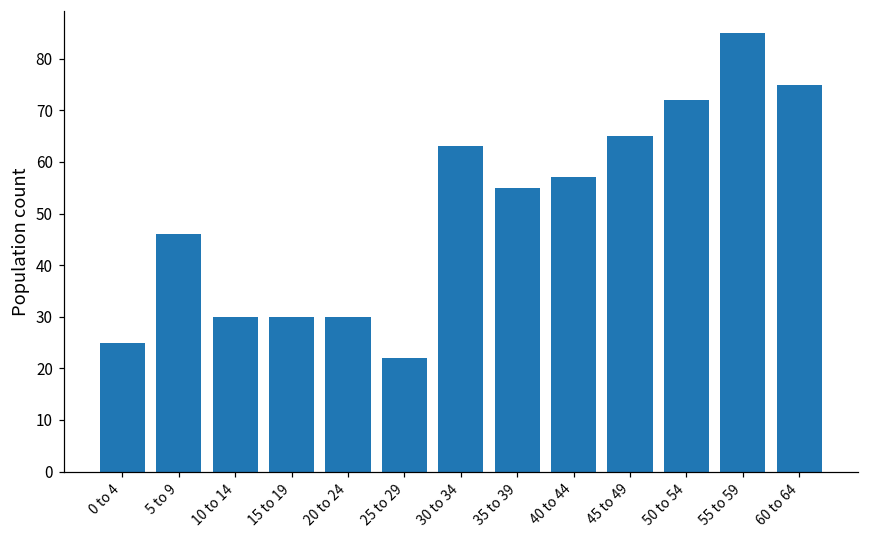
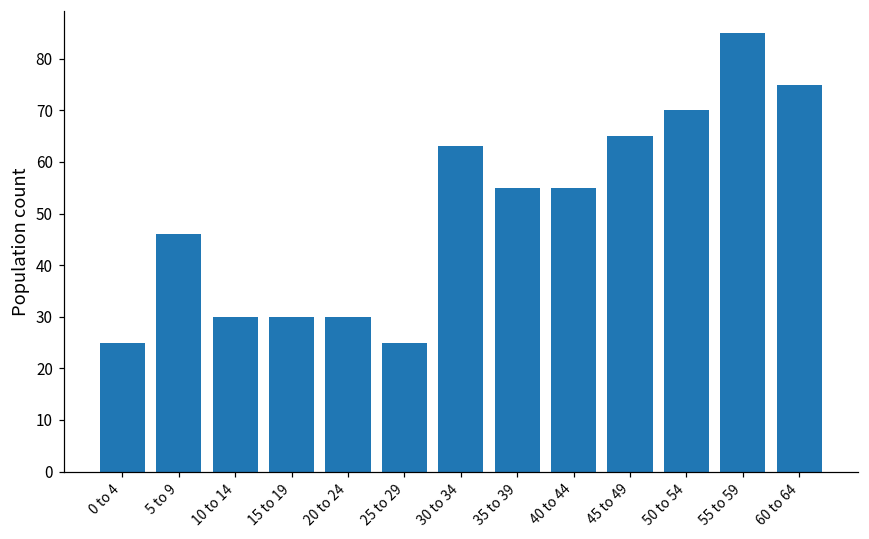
  {
    "0 to 4": 25,
    "5 to 9": 46,
    "10 to 14": 30,
    "15 to 19": 30,
    "20 to 24": 30,
-   "25 to 29": 22,
+   "25 to 29": 25,
    "30 to 34": 63,
    "35 to 39": 55,
-   "40 to 44": 57,
+   "40 to 44": 55,
    "45 to 49": 65,
-   "50 to 54": 72,
+   "50 to 54": 70,
    "55 to 59": 85,
    "60 to 64": 75
  }
